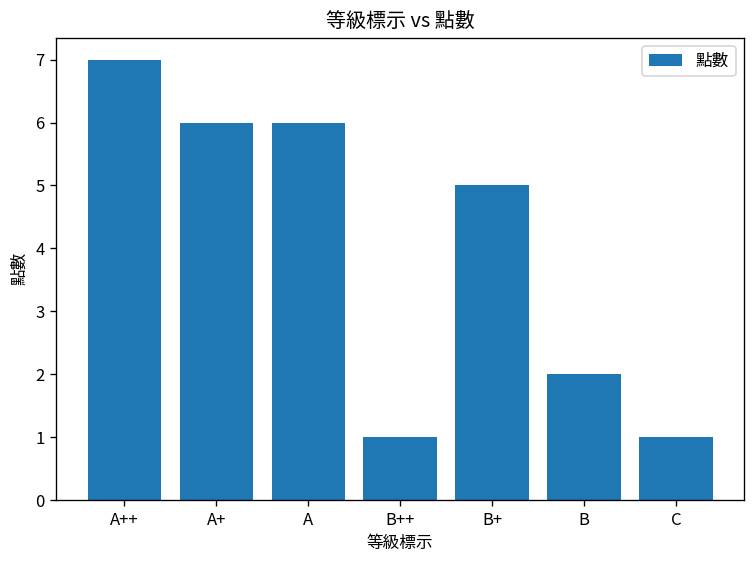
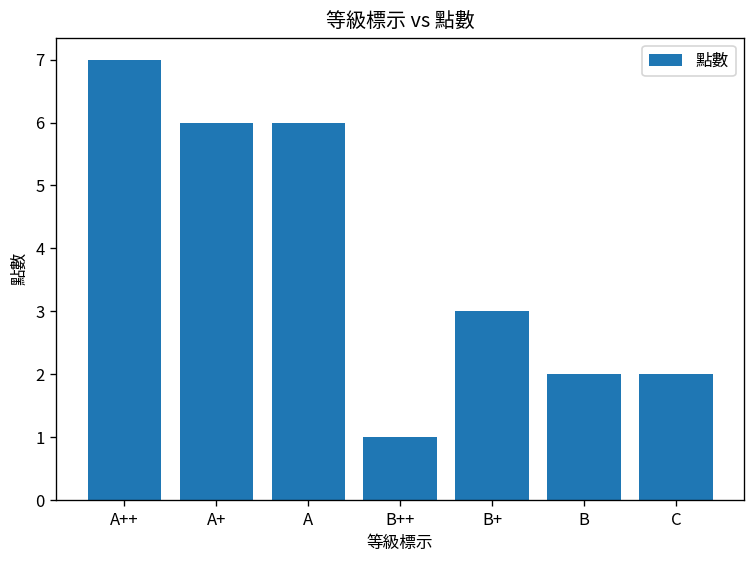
  {
    "A++": 7,
    "A+": 6,
    "A": 6,
    "B++": 1,
-   "B+": 5,
+   "B+": 3,
    "B": 2,
-   "C": 1
+   "C": 2
  }
